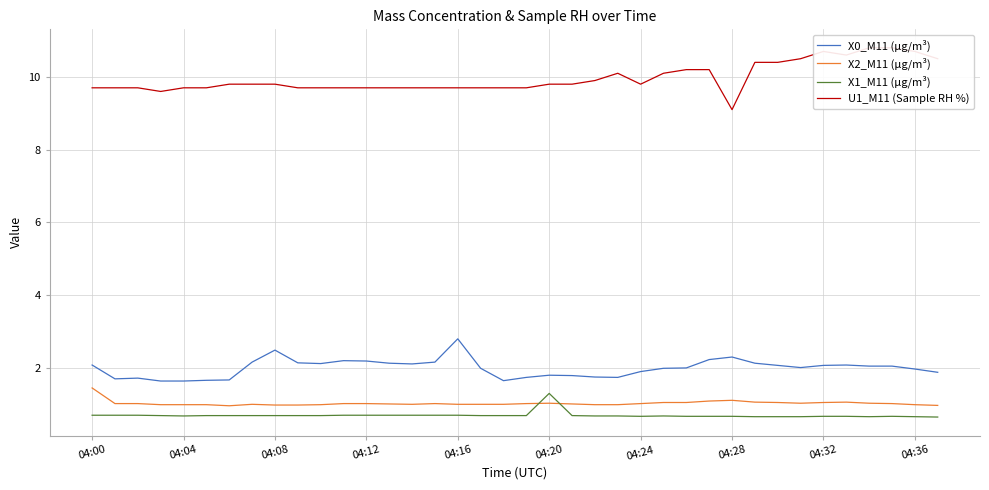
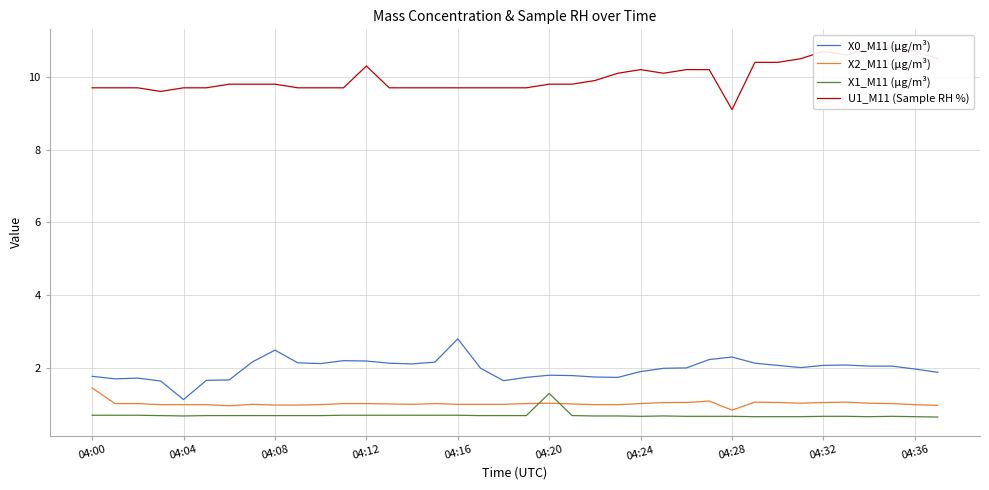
  {
    "X0_M11 (μg/m³)": {
-     "04:00": 2.1,
-     "04:04": 1.6,
+     "04:00": 1.8,
+     "04:04": 1.1,
      "04:08": 2.5,
      "04:12": 2.2,
      "04:16": 2.8,
      "04:20": 1.8,
      "04:24": 1.9,
      "04:28": 2.3,
      "04:32": 2.1,
      "04:36": 2.0
    },
    "X2_M11 (μg/m³)": {
      "04:00": 1.5,
      "04:04": 1.0,
      "04:08": 1.0,
      "04:12": 1.0,
      "04:16": 1.0,
      "04:20": 1.0,
      "04:24": 1.0,
-     "04:28": 1.1,
+     "04:28": 0.8,
      "04:32": 1.1,
      "04:36": 1.0
    },
    "X1_M11 (μg/m³)": {
      "04:00": 0.7,
      "04:04": 0.7,
      "04:08": 0.7,
      "04:12": 0.7,
      "04:16": 0.7,
      "04:20": 1.3,
      "04:24": 0.7,
      "04:28": 0.7,
      "04:32": 0.7,
      "04:36": 0.7
    },
    "U1_M11 (Sample RH %)": {
      "04:00": 9.7,
      "04:04": 9.7,
      "04:08": 9.8,
-     "04:12": 9.7,
+     "04:12": 10.3,
      "04:16": 9.7,
      "04:20": 9.8,
-     "04:24": 9.8,
+     "04:24": 10.2,
      "04:28": 9.1
    }
  }
